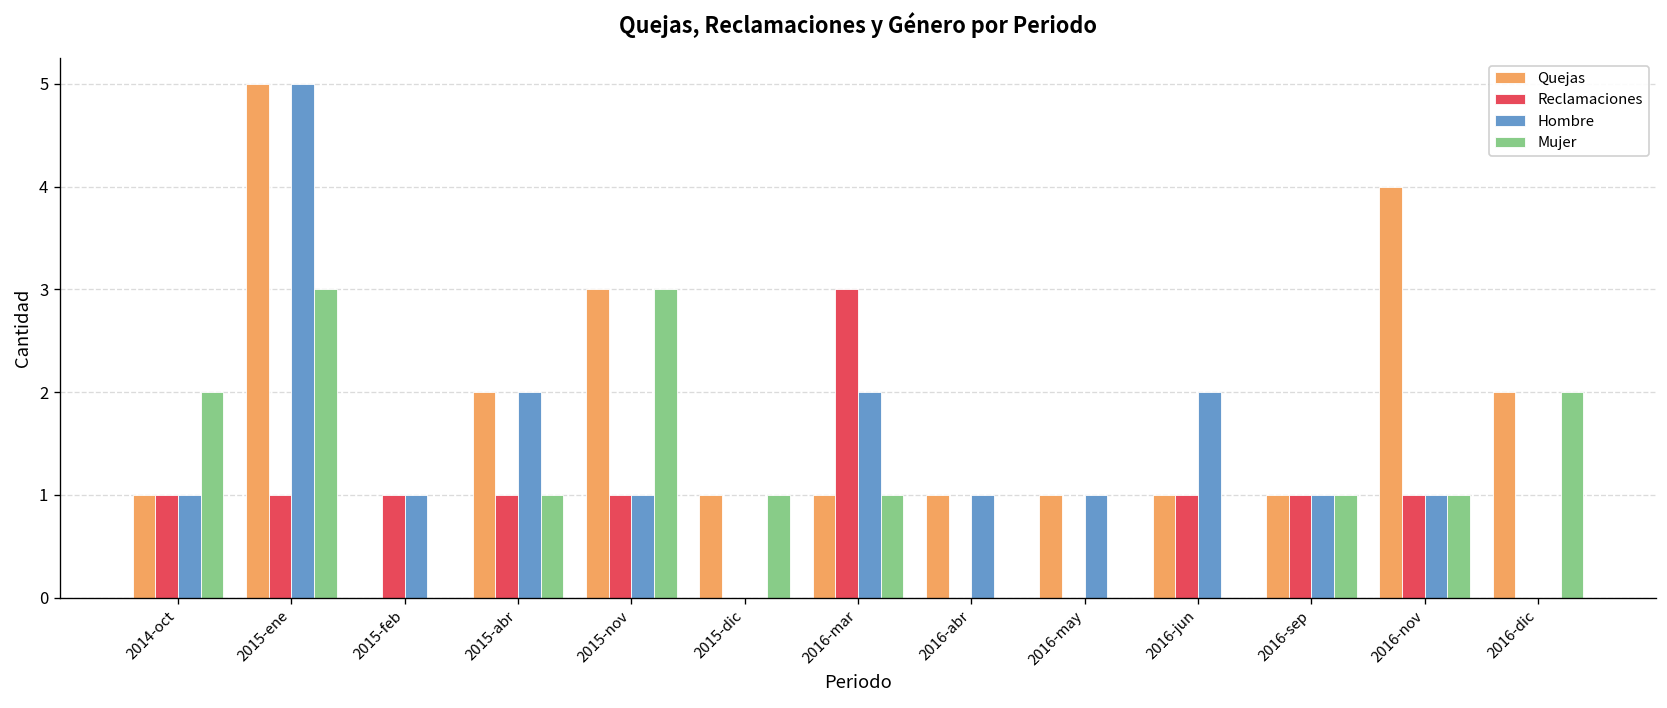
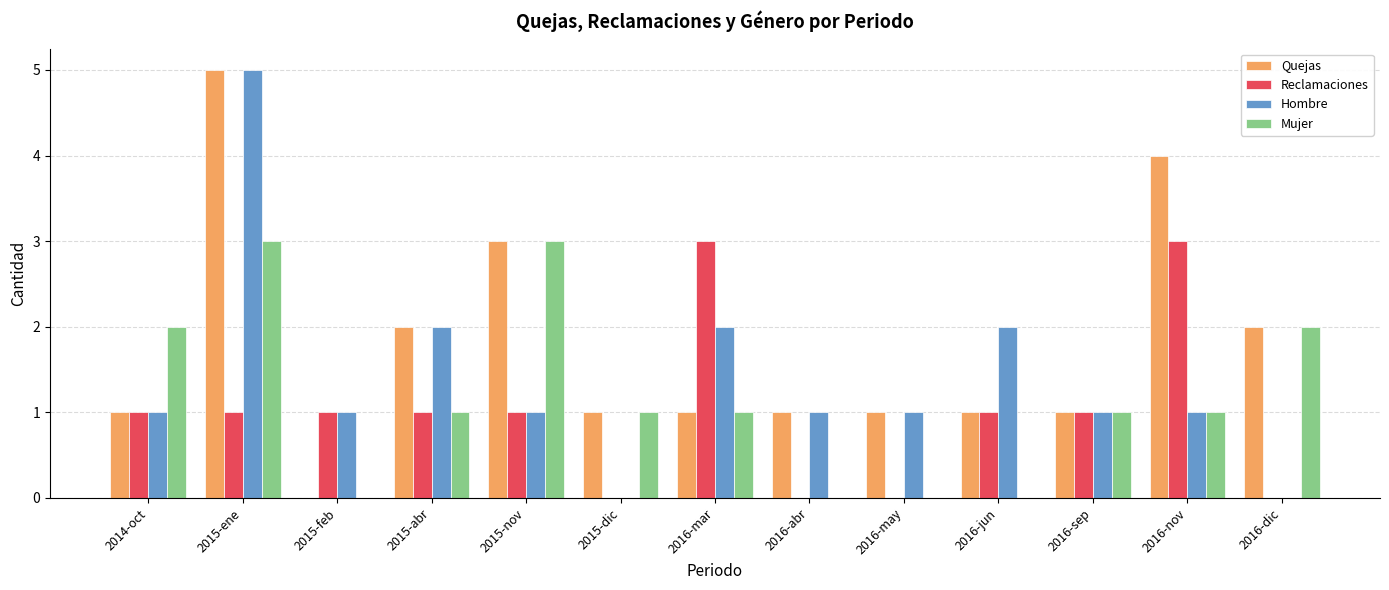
  {
    "Quejas": {
      "2014-oct": 1,
      "2015-ene": 5,
      "2015-feb": 0,
      "2015-abr": 2,
      "2015-nov": 3,
      "2015-dic": 1,
      "2016-mar": 1,
      "2016-abr": 1,
      "2016-may": 1,
      "2016-jun": 1,
      "2016-sep": 1,
      "2016-nov": 4,
      "2016-dic": 2
    },
    "Reclamaciones": {
      "2014-oct": 1,
      "2015-ene": 1,
      "2015-feb": 1,
      "2015-abr": 1,
      "2015-nov": 1,
      "2015-dic": 0,
      "2016-mar": 3,
      "2016-abr": 0,
      "2016-may": 0,
      "2016-jun": 1,
      "2016-sep": 1,
-     "2016-nov": 1,
+     "2016-nov": 3,
      "2016-dic": 0
    },
    "Hombre": {
      "2014-oct": 1,
      "2015-ene": 5,
      "2015-feb": 1,
      "2015-abr": 2,
      "2015-nov": 1,
      "2015-dic": 0,
      "2016-mar": 2,
      "2016-abr": 1,
      "2016-may": 1,
      "2016-jun": 2,
      "2016-sep": 1,
      "2016-nov": 1,
      "2016-dic": 0
    },
    "Mujer": {
      "2014-oct": 2,
      "2015-ene": 3,
      "2015-feb": 0,
      "2015-abr": 1,
      "2015-nov": 3,
      "2015-dic": 1,
      "2016-mar": 1,
      "2016-abr": 0,
      "2016-may": 0,
      "2016-jun": 0,
      "2016-sep": 1,
      "2016-nov": 1,
      "2016-dic": 2
    }
  }
